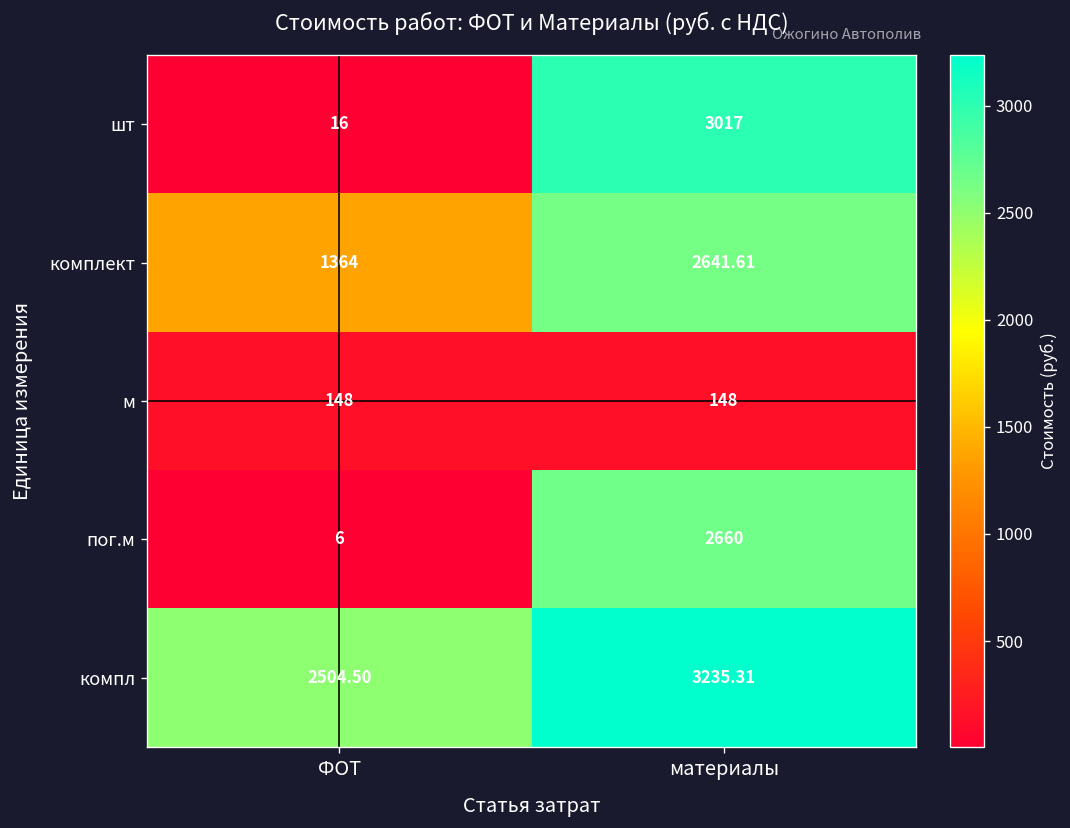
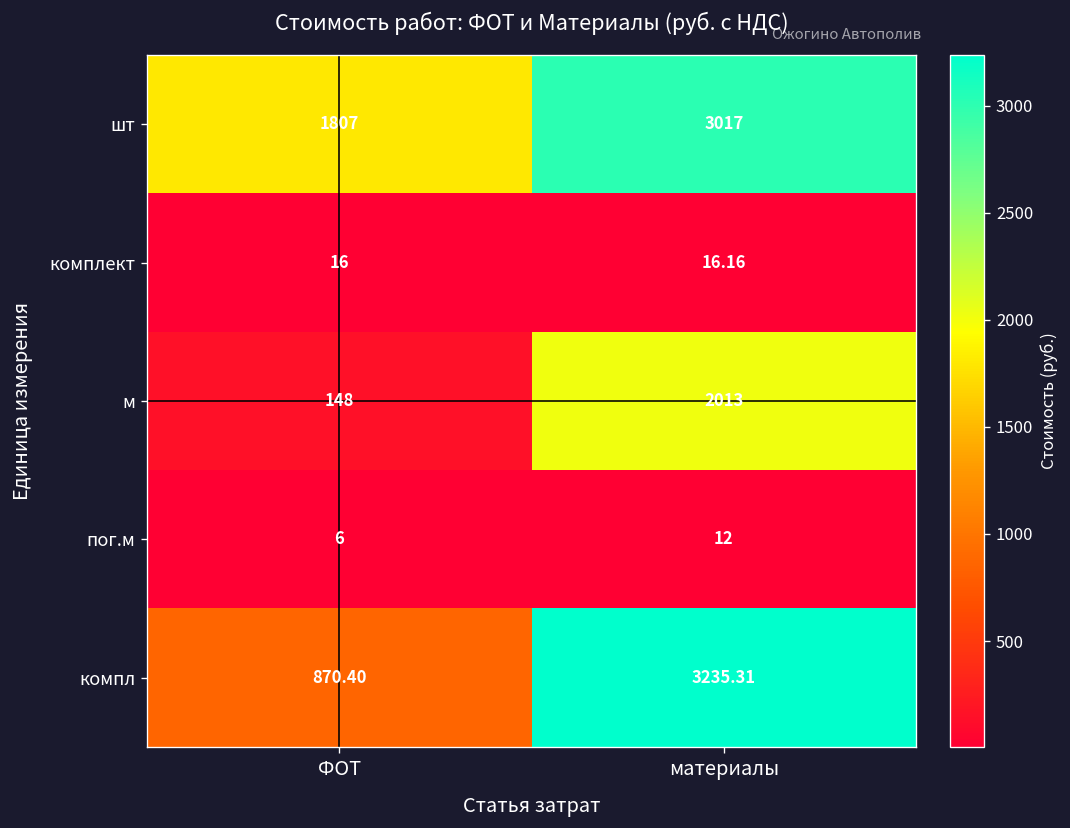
  {
    "шт": {
-     "ФОТ": 16,
+     "ФОТ": 1807,
      "материалы": 3017
    },
    "комплект": {
-     "ФОТ": 1364,
-     "материалы": 2641.61
+     "ФОТ": 16,
+     "материалы": 16.16
    },
    "м": {
      "ФОТ": 148,
-     "материалы": 148
+     "материалы": 2013
    },
    "пог.м": {
      "ФОТ": 6,
-     "материалы": 2660
+     "материалы": 12
    },
    "компл": {
-     "ФОТ": 2504.50,
+     "ФОТ": 870.40,
      "материалы": 3235.31
    }
  }
